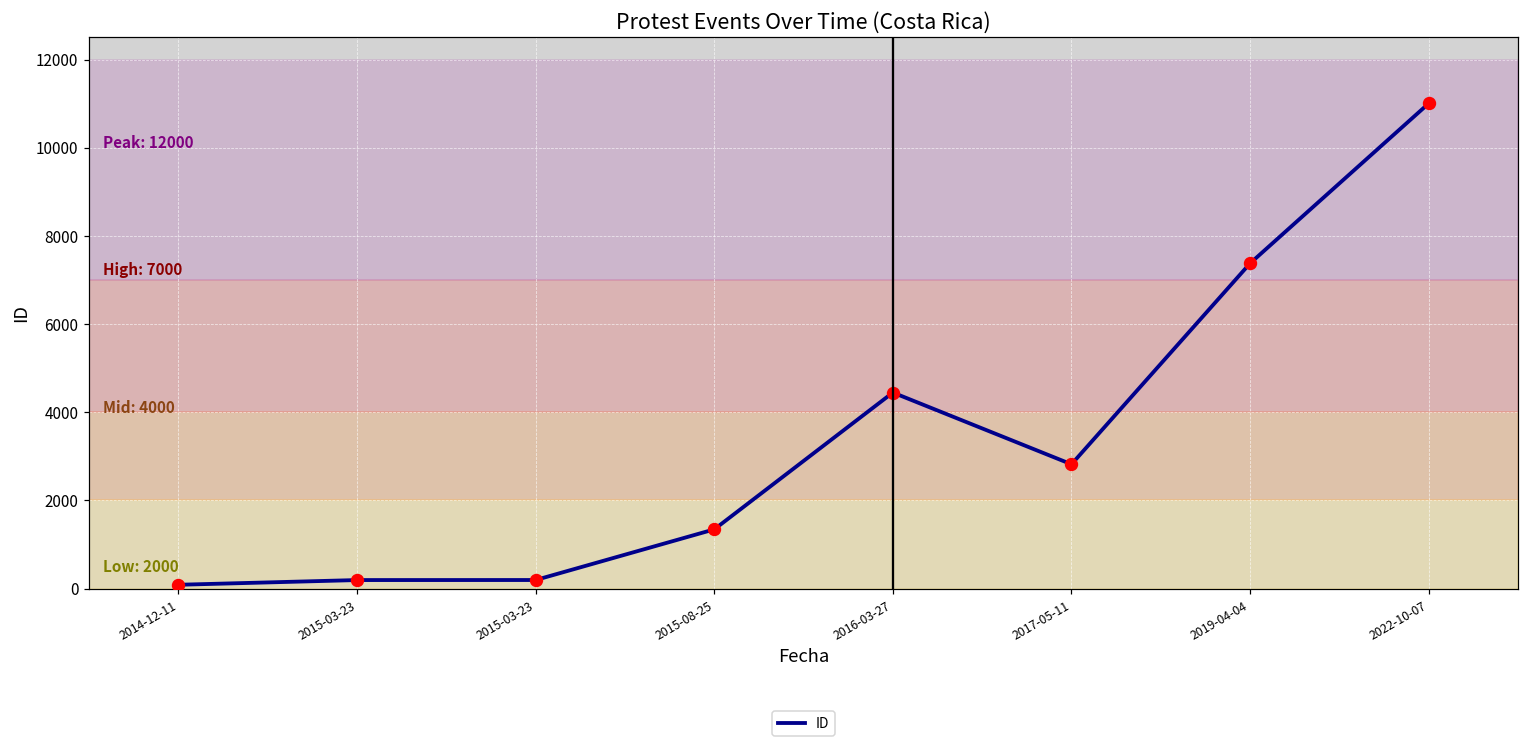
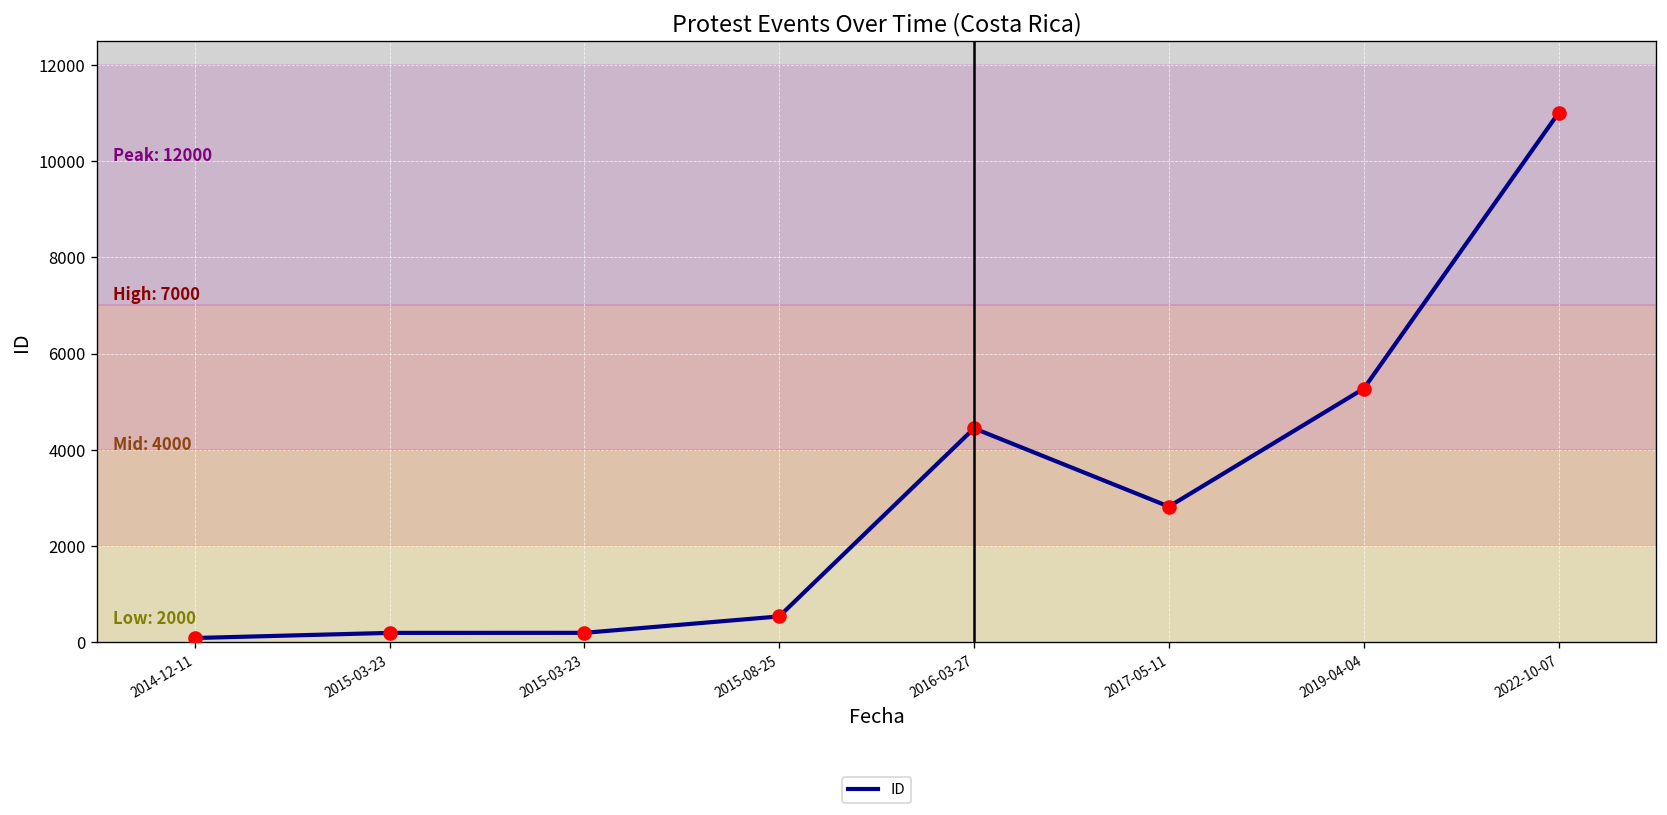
  {
-   "2015-08-25": 1300,
+   "2015-08-25": 500,
    "2016-03-27": 4400,
    "2017-05-11": 2800,
-   "2019-04-04": 7400,
+   "2019-04-04": 5300,
    "2022-10-07": 11000
  }
